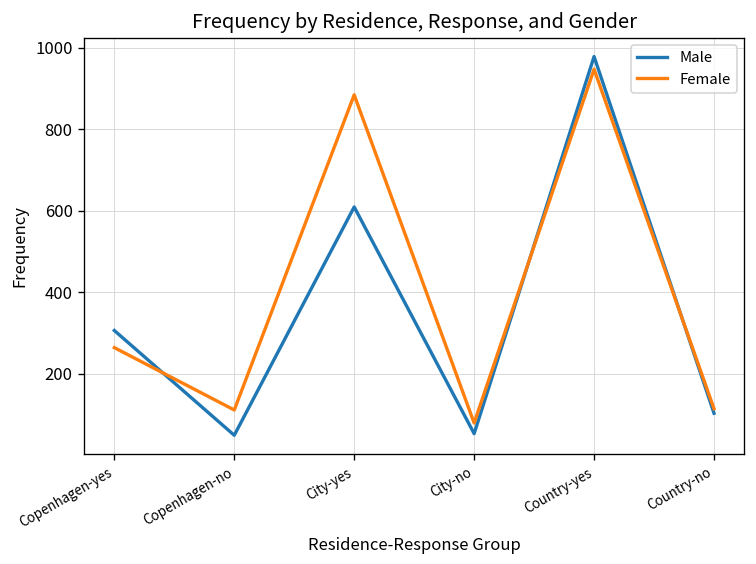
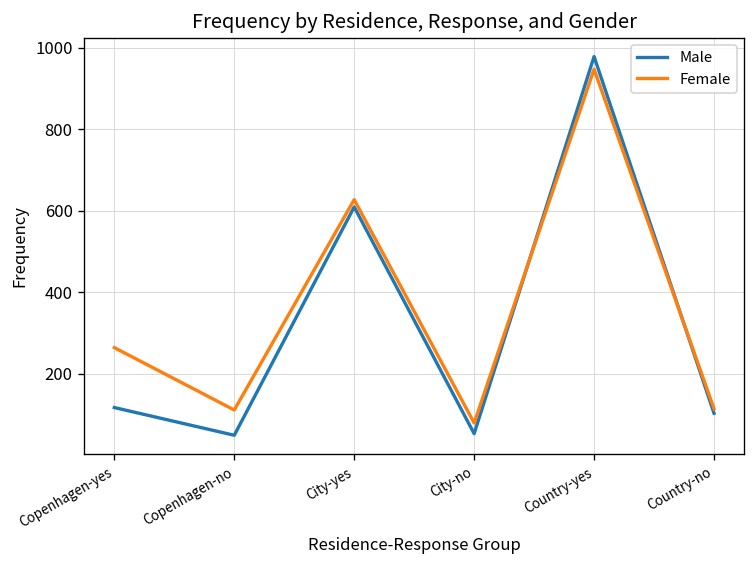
  {
    "Male": {
-     "Copenhagen-yes": 310,
+     "Copenhagen-yes": 120,
      "Copenhagen-no": 50,
      "City-yes": 610,
      "City-no": 50,
      "Country-yes": 980,
      "Country-no": 100
    },
    "Female": {
      "Copenhagen-yes": 260,
      "Copenhagen-no": 110,
-     "City-yes": 880,
+     "City-yes": 630,
      "City-no": 80,
      "Country-yes": 950,
      "Country-no": 110
    }
  }
